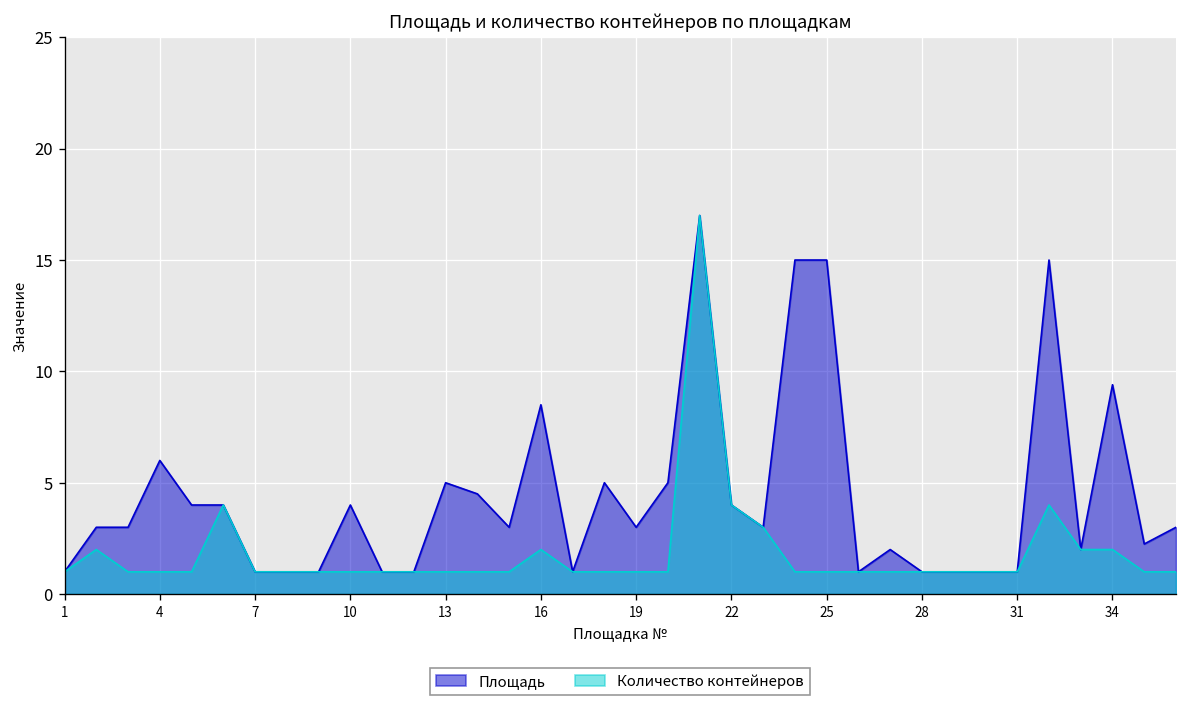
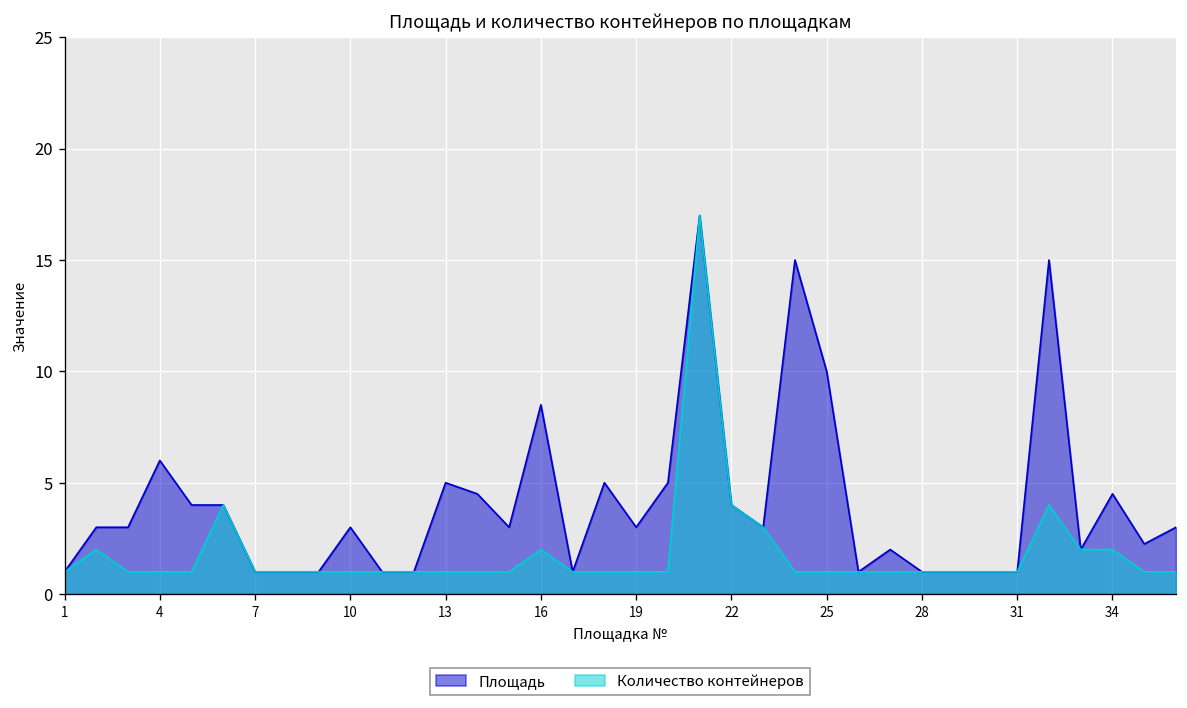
  {
    "Площадь": {
      "4": 6.0,
-     "10": 4,
+     "10": 3,
      "13": 5.0,
      "16": 8.5,
      "19": 3.0,
-     "25": 15,
-     "34": 9.4
+     "25": 10,
+     "34": 4.5
    },
    "Количество контейнеров": {
      "4": 1.0,
      "10": 1.0,
      "13": 1.0,
      "16": 2.0,
      "19": 1.0,
      "25": 1.0,
      "34": 2.0
    }
  }
